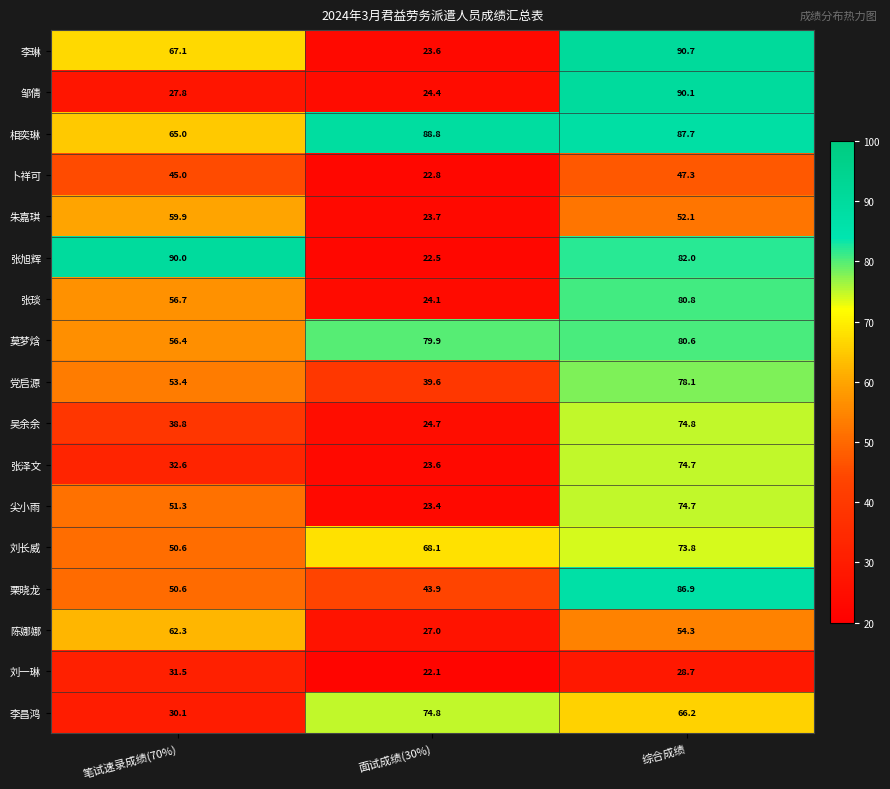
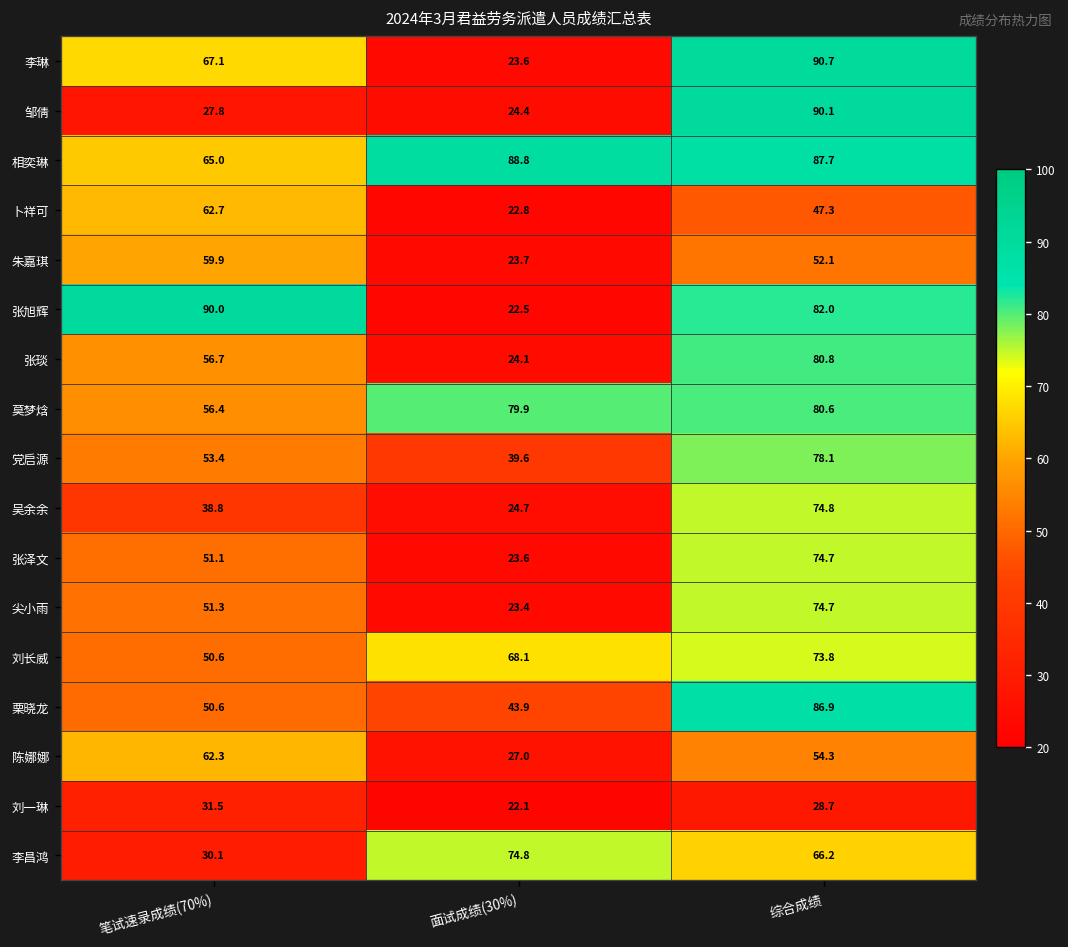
  {
    "李琳": {
      "笔试速录成绩(70%)": 67.1,
      "面试成绩(30%)": 23.6,
      "综合成绩": 90.7
    },
    "邹倩": {
      "笔试速录成绩(70%)": 27.8,
      "面试成绩(30%)": 24.4,
      "综合成绩": 90.1
    },
    "相奕琳": {
      "笔试速录成绩(70%)": 65.0,
      "面试成绩(30%)": 88.8,
      "综合成绩": 87.7
    },
    "卜祥可": {
-     "笔试速录成绩(70%)": 45.0,
+     "笔试速录成绩(70%)": 62.7,
      "面试成绩(30%)": 22.8,
      "综合成绩": 47.3
    },
    "朱嘉琪": {
      "笔试速录成绩(70%)": 59.9,
      "面试成绩(30%)": 23.7,
      "综合成绩": 52.1
    },
    "张旭辉": {
      "笔试速录成绩(70%)": 90.0,
      "面试成绩(30%)": 22.5,
      "综合成绩": 82.0
    },
    "张琰": {
      "笔试速录成绩(70%)": 56.7,
      "面试成绩(30%)": 24.1,
      "综合成绩": 80.8
    },
    "莫梦焓": {
      "笔试速录成绩(70%)": 56.4,
      "面试成绩(30%)": 79.9,
      "综合成绩": 80.6
    },
    "党启源": {
      "笔试速录成绩(70%)": 53.4,
      "面试成绩(30%)": 39.6,
      "综合成绩": 78.1
    },
    "吴余余": {
      "笔试速录成绩(70%)": 38.8,
      "面试成绩(30%)": 24.7,
      "综合成绩": 74.8
    },
    "张泽文": {
-     "笔试速录成绩(70%)": 32.6,
+     "笔试速录成绩(70%)": 51.1,
      "面试成绩(30%)": 23.6,
      "综合成绩": 74.7
    },
    "尖小雨": {
      "笔试速录成绩(70%)": 51.3,
      "面试成绩(30%)": 23.4,
      "综合成绩": 74.7
    },
    "刘长威": {
      "笔试速录成绩(70%)": 50.6,
      "面试成绩(30%)": 68.1,
      "综合成绩": 73.8
    },
    "栗晓龙": {
      "笔试速录成绩(70%)": 50.6,
      "面试成绩(30%)": 43.9,
      "综合成绩": 86.9
    },
    "陈娜娜": {
      "笔试速录成绩(70%)": 62.3,
      "面试成绩(30%)": 27.0,
      "综合成绩": 54.3
    },
    "刘一琳": {
      "笔试速录成绩(70%)": 31.5,
      "面试成绩(30%)": 22.1,
      "综合成绩": 28.7
    },
    "李昌鸿": {
      "笔试速录成绩(70%)": 30.1,
      "面试成绩(30%)": 74.8,
      "综合成绩": 66.2
    }
  }
